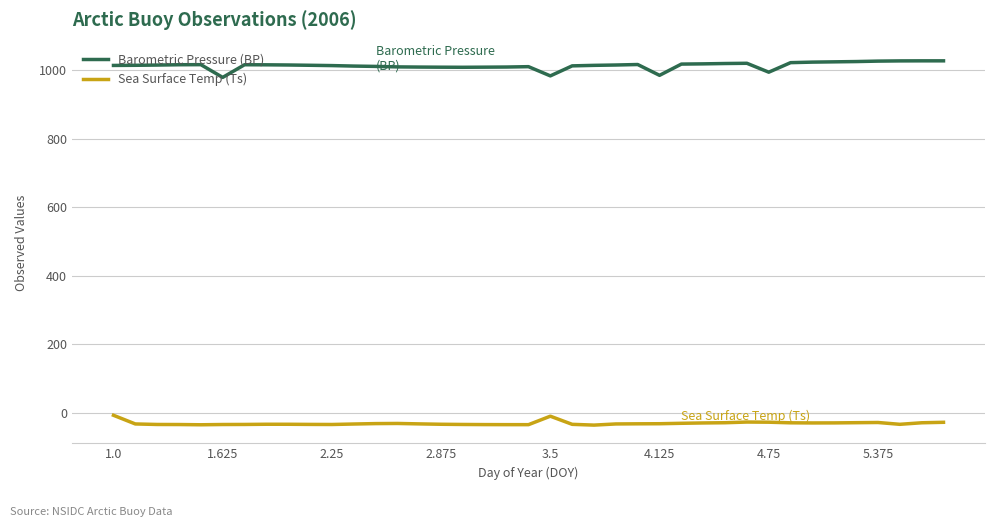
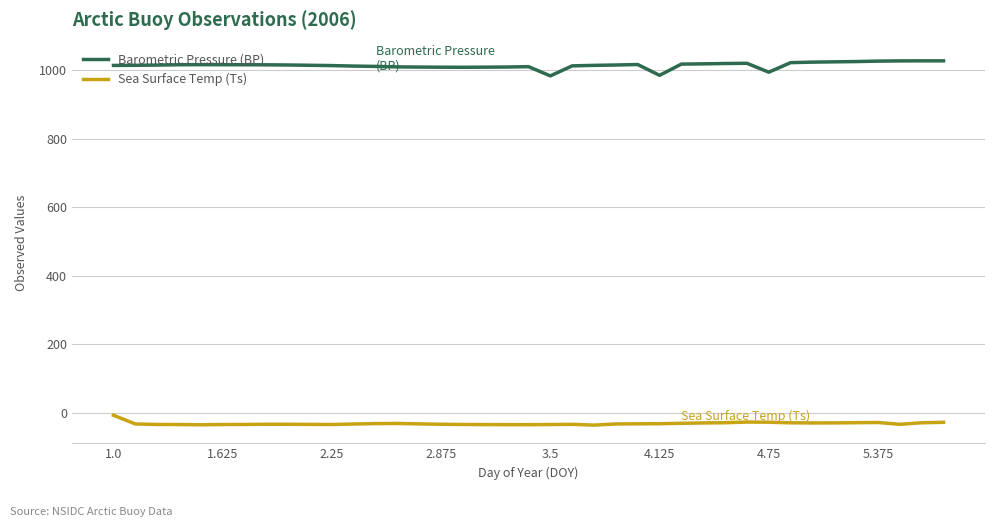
  {
    "Barometric Pressure (BP)": {
      "1.0": 1010,
-     "1.625": 980,
+     "1.625": 1020,
      "2.25": 1010,
      "2.875": 1010,
      "3.5": 980,
      "4.125": 990,
      "4.75": 990,
      "5.375": 1030
    },
    "Sea Surface Temp (Ts)": {
      "1.0": -10,
      "1.625": -30,
      "2.25": -30,
      "2.875": -30,
-     "3.5": -10,
+     "3.5": -30,
      "4.125": -30,
      "4.75": -30,
      "5.375": -30
    }
  }
